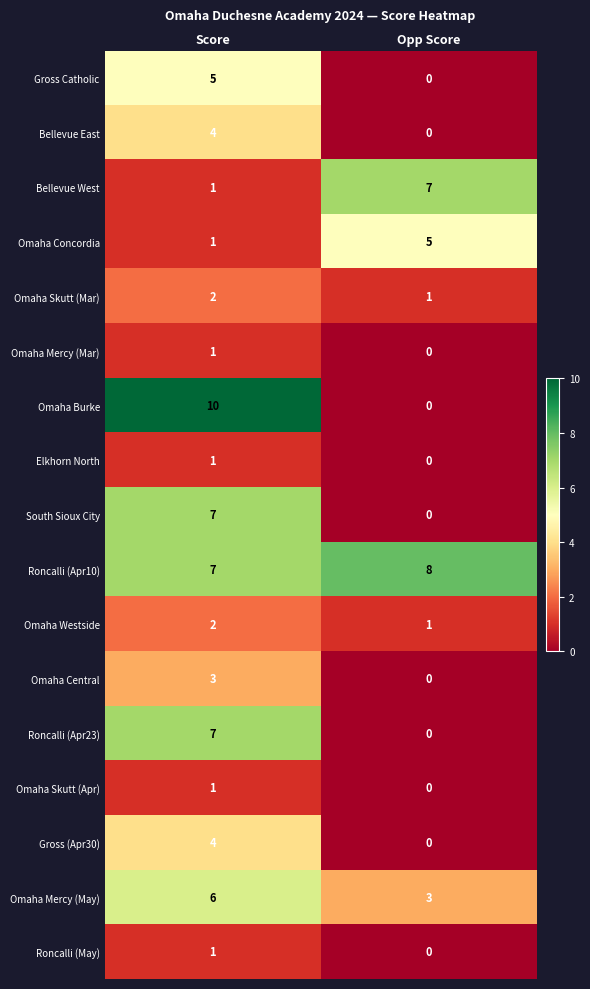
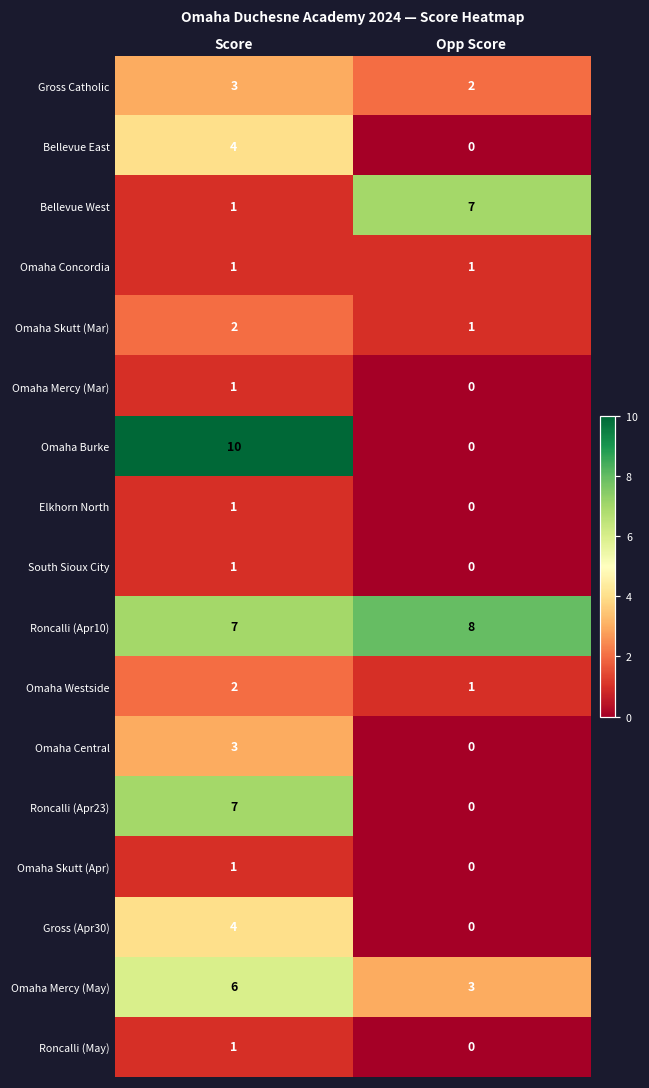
  {
    "Gross Catholic": {
-     "Score": 5,
-     "Opp Score": 0
+     "Score": 3,
+     "Opp Score": 2
    },
    "Bellevue East": {
      "Score": 4,
      "Opp Score": 0
    },
    "Bellevue West": {
      "Score": 1,
      "Opp Score": 7
    },
    "Omaha Concordia": {
      "Score": 1,
-     "Opp Score": 5
+     "Opp Score": 1
    },
    "Omaha Skutt (Mar)": {
      "Score": 2,
      "Opp Score": 1
    },
    "Omaha Mercy (Mar)": {
      "Score": 1,
      "Opp Score": 0
    },
    "Omaha Burke": {
      "Score": 10,
      "Opp Score": 0
    },
    "Elkhorn North": {
      "Score": 1,
      "Opp Score": 0
    },
    "South Sioux City": {
-     "Score": 7,
+     "Score": 1,
      "Opp Score": 0
    },
    "Roncalli (Apr10)": {
      "Score": 7,
      "Opp Score": 8
    },
    "Omaha Westside": {
      "Score": 2,
      "Opp Score": 1
    },
    "Omaha Central": {
      "Score": 3,
      "Opp Score": 0
    },
    "Roncalli (Apr23)": {
      "Score": 7,
      "Opp Score": 0
    },
    "Omaha Skutt (Apr)": {
      "Score": 1,
      "Opp Score": 0
    },
    "Gross (Apr30)": {
      "Score": 4,
      "Opp Score": 0
    },
    "Omaha Mercy (May)": {
      "Score": 6,
      "Opp Score": 3
    },
    "Roncalli (May)": {
      "Score": 1,
      "Opp Score": 0
    }
  }
